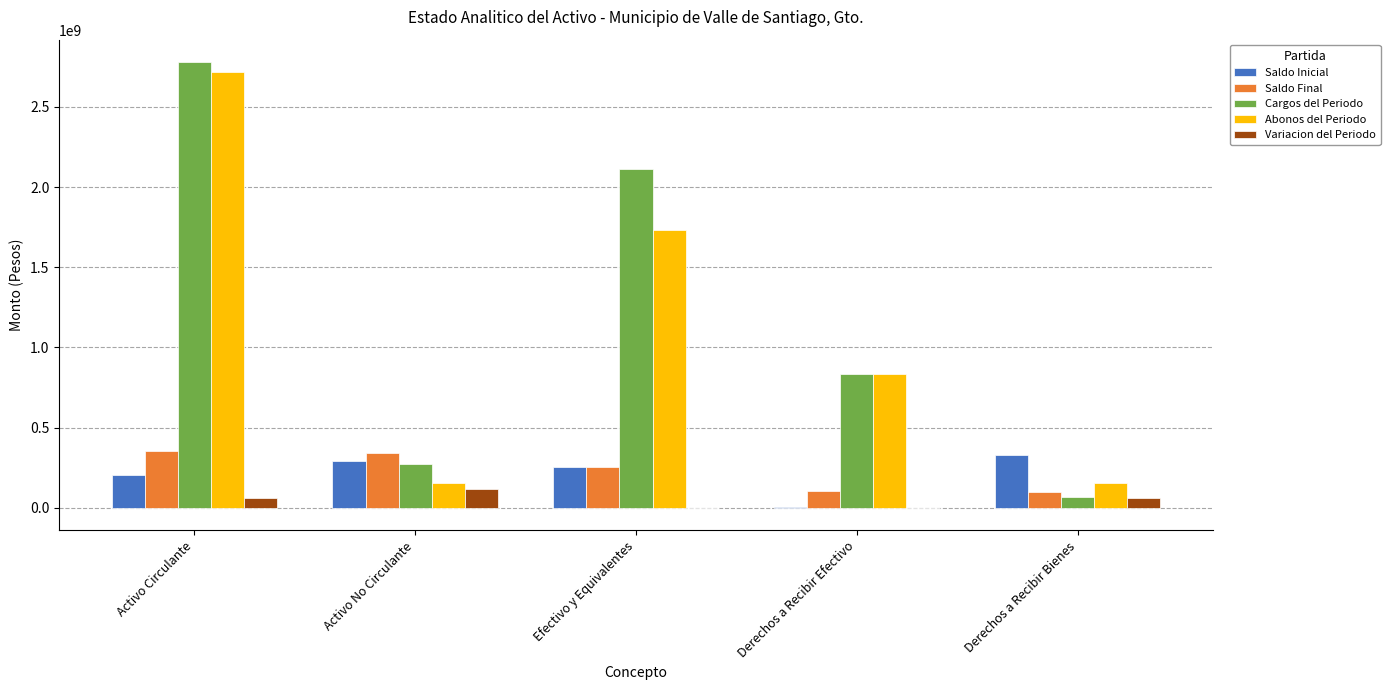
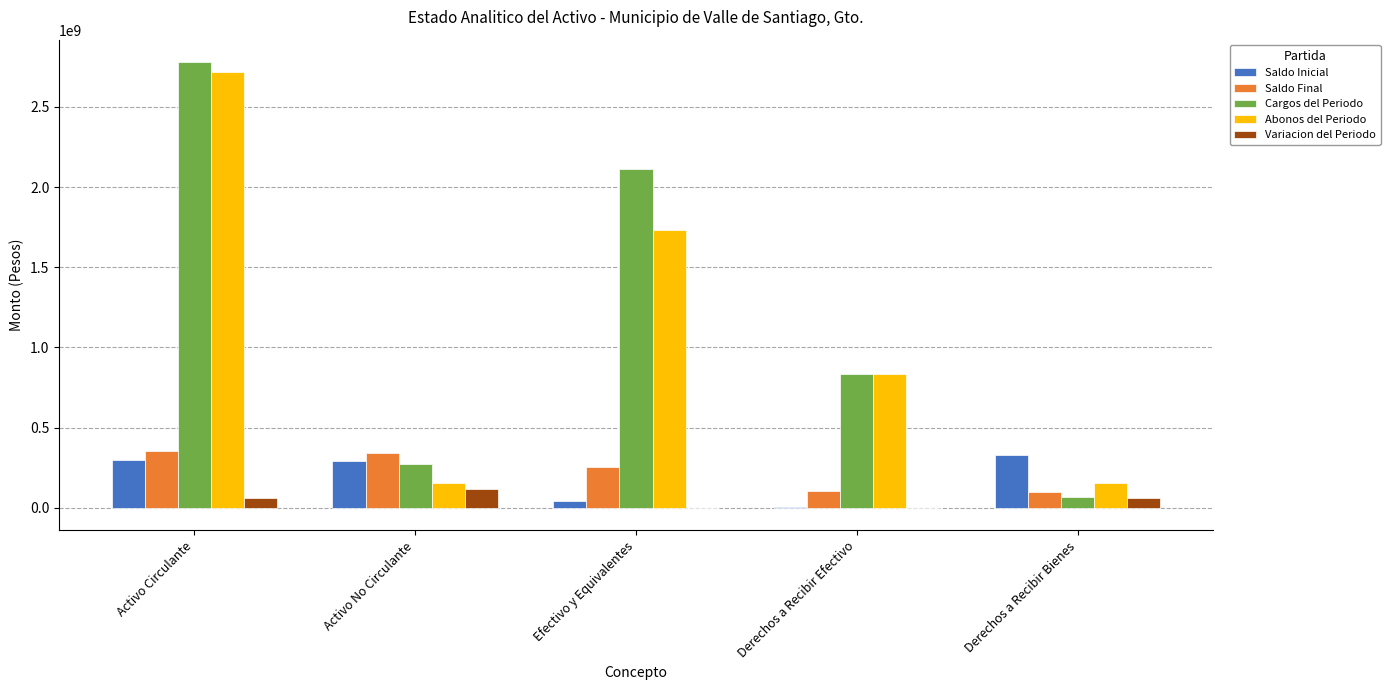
  {
    "Saldo Inicial": {
-     "Activo Circulante": 200000000,
+     "Activo Circulante": 300000000,
      "Activo No Circulante": 290000000,
-     "Efectivo y Equivalentes": 250000000,
+     "Efectivo y Equivalentes": 40000000,
      "Derechos a Recibir Bienes": 330000000
    },
    "Saldo Final": {
      "Activo Circulante": 360000000,
      "Activo No Circulante": 340000000,
      "Efectivo y Equivalentes": 250000000,
      "Derechos a Recibir Efectivo": 100000000,
      "Derechos a Recibir Bienes": 100000000
    },
    "Cargos del Periodo": {
      "Activo Circulante": 2780000000,
      "Activo No Circulante": 270000000,
      "Efectivo y Equivalentes": 2110000000,
      "Derechos a Recibir Efectivo": 840000000,
      "Derechos a Recibir Bienes": 70000000
    },
    "Abonos del Periodo": {
      "Activo Circulante": 2720000000,
      "Activo No Circulante": 150000000,
      "Efectivo y Equivalentes": 1730000000,
      "Derechos a Recibir Efectivo": 840000000,
      "Derechos a Recibir Bienes": 150000000
    },
    "Variacion del Periodo": {
      "Activo Circulante": 60000000,
      "Activo No Circulante": 120000000,
      "Derechos a Recibir Bienes": 60000000
    }
  }
